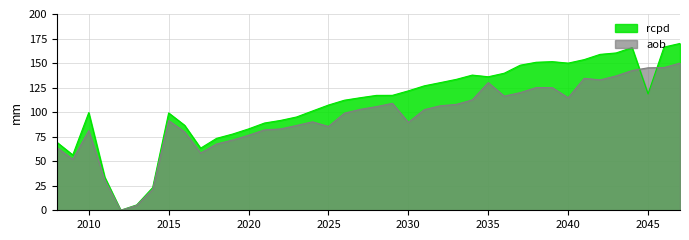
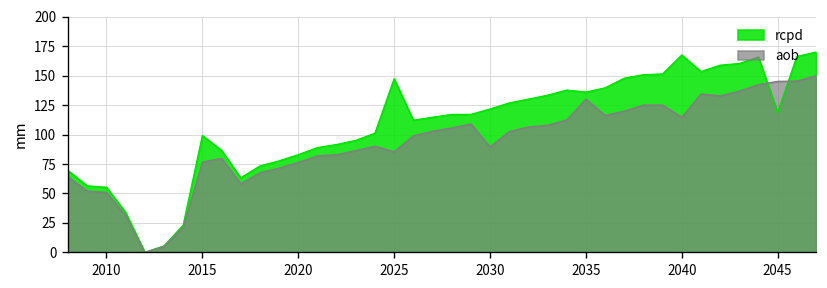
  {
    "rcpd": {
-     "2010": 100,
+     "2010": 60,
      "2015": 100,
      "2020": 80,
-     "2025": 110,
+     "2025": 150,
      "2030": 120,
      "2035": 140,
-     "2040": 150,
+     "2040": 170,
      "2045": 120
    },
    "aob": {
-     "2010": 80,
-     "2015": 90,
+     "2010": 50,
+     "2015": 80,
      "2020": 80,
      "2025": 90,
      "2030": 90,
      "2035": 130,
      "2040": 110,
      "2045": 150
    }
  }
